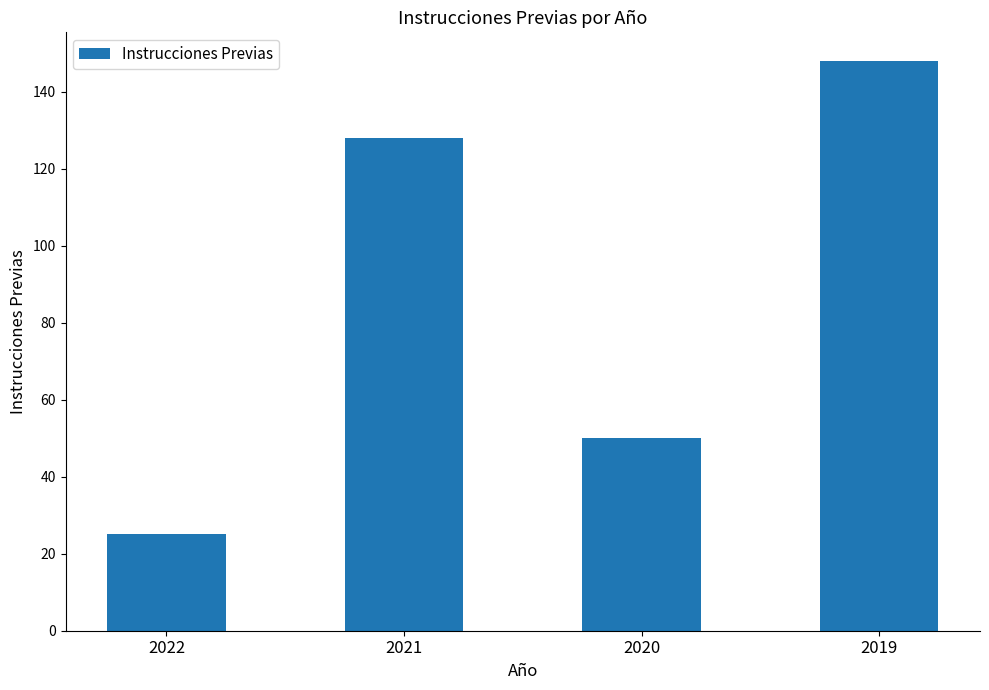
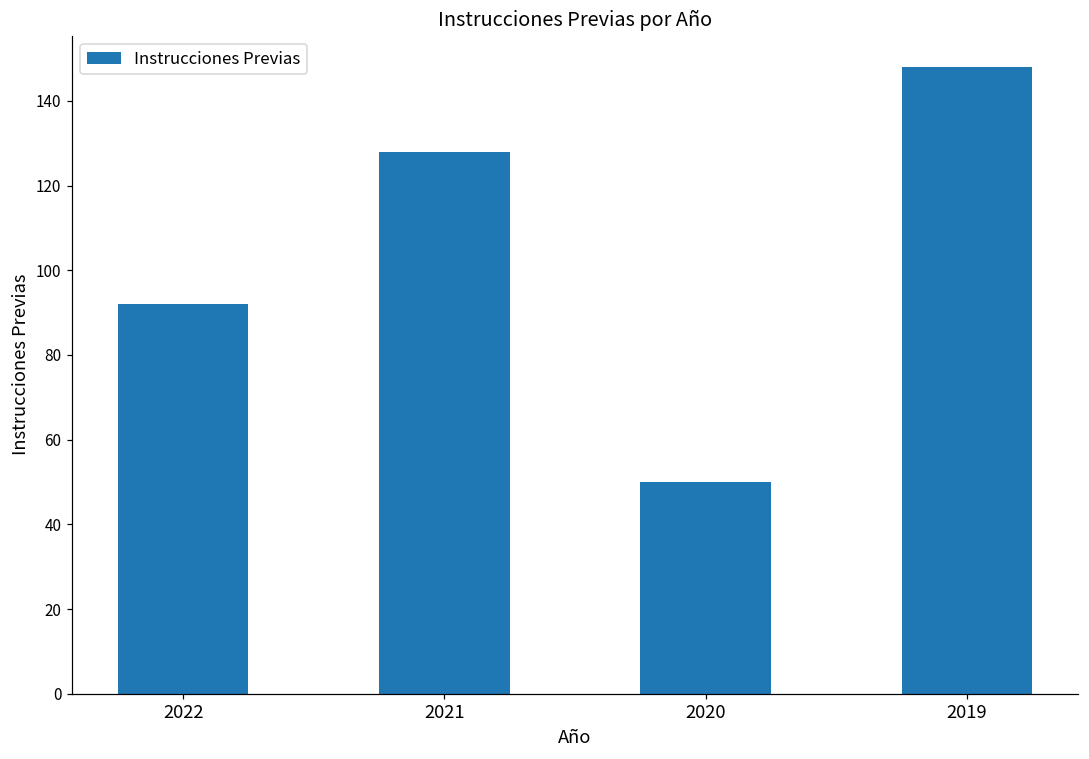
  {
-   "2022": 25,
+   "2022": 92,
    "2021": 128,
    "2020": 50,
    "2019": 148
  }
